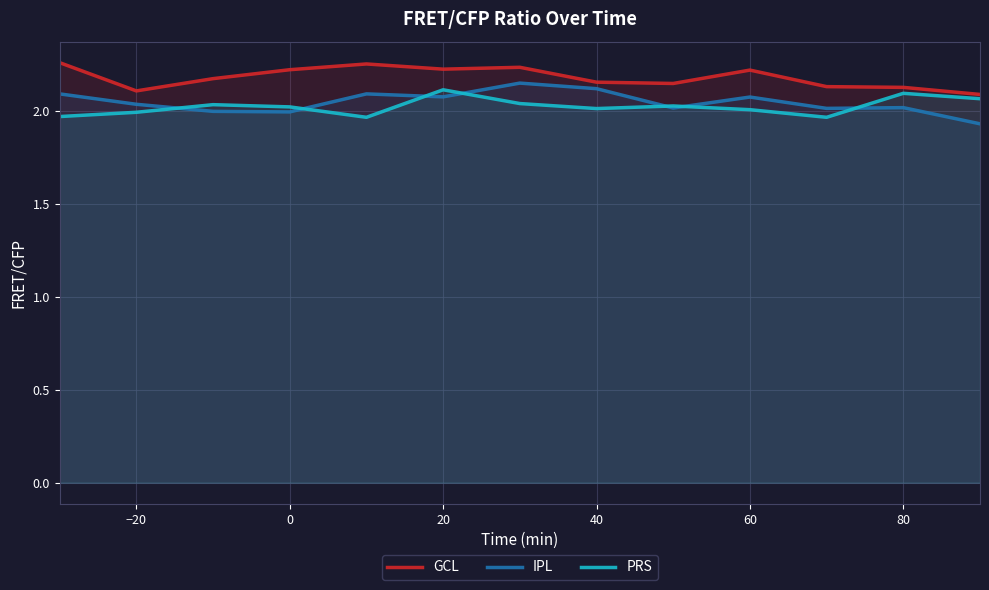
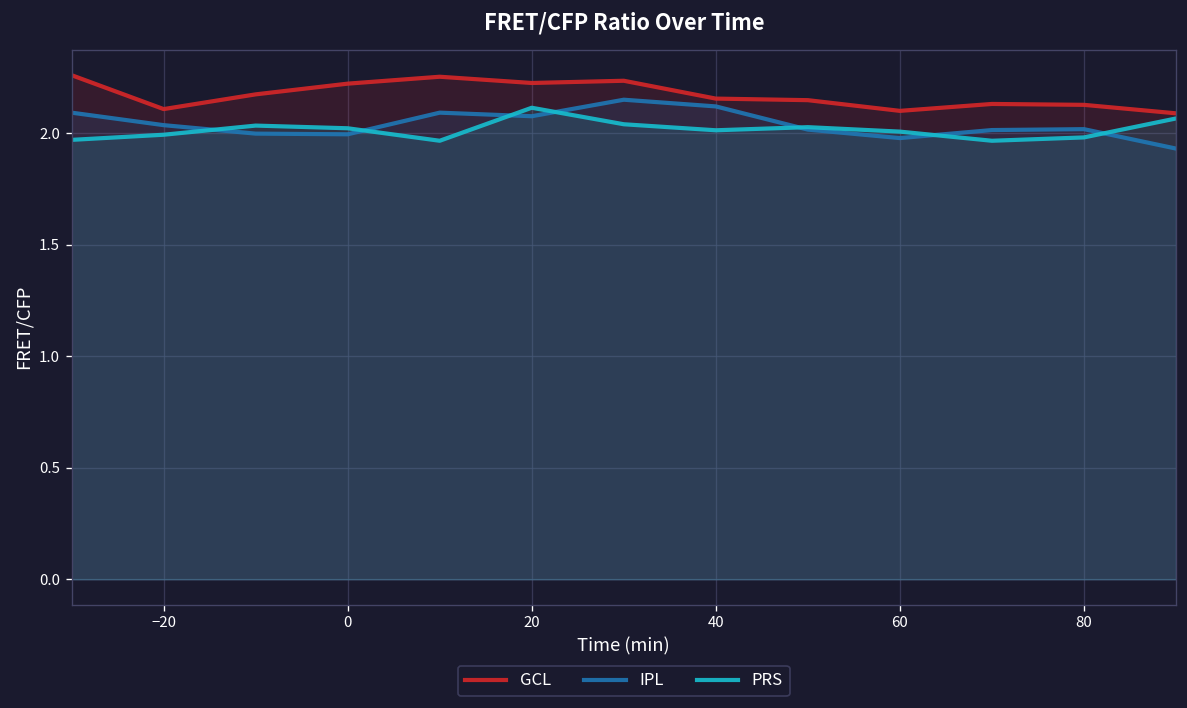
  {
    "GCL": {
      "−20": 2.11,
      "0": 2.22,
      "20": 2.23,
      "40": 2.16,
-     "60": 2.22,
+     "60": 2.10,
      "80": 2.13
    },
    "IPL": {
      "−20": 2.04,
      "0": 2.00,
      "20": 2.08,
      "40": 2.12,
-     "60": 2.08,
+     "60": 1.98,
      "80": 2.02
    },
    "PRS": {
      "−20": 1.99,
      "0": 2.02,
      "20": 2.11,
      "40": 2.01,
      "60": 2.01,
-     "80": 2.10
+     "80": 1.98
    }
  }
